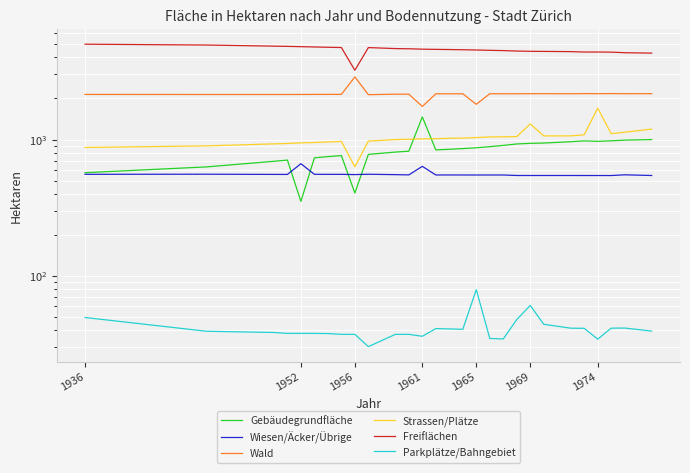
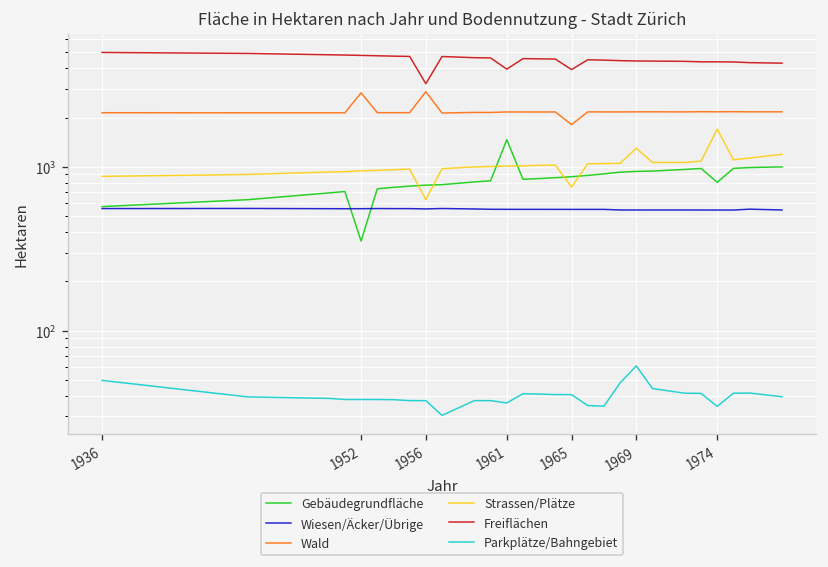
  {
    "Gebäudegrundfläche": {
      "1952": 350,
-     "1956": 410,
+     "1956": 800,
      "1961": 1500,
      "1965": 900,
      "1969": 900,
-     "1974": 1000
+     "1974": 800
    },
    "Wiesen/Äcker/Übrige": {
-     "1952": 700,
+     "1952": 560,
      "1956": 550,
-     "1961": 600,
+     "1961": 550,
      "1965": 550,
      "1969": 550,
      "1974": 550
    },
    "Wald": {
      "1936": 2100,
-     "1952": 2100,
+     "1952": 2800,
      "1956": 2900,
-     "1961": 1700,
+     "1961": 2200,
      "1965": 1800,
      "1969": 2200,
      "1974": 2200
    },
    "Strassen/Plätze": {
      "1936": 900,
      "1952": 900,
      "1956": 600,
      "1961": 1000,
-     "1965": 1000,
+     "1965": 800,
      "1969": 1300,
      "1974": 1700
    },
    "Freiflächen": {
      "1936": 5000,
      "1952": 4800,
      "1956": 3200,
-     "1961": 4600,
-     "1965": 4500,
+     "1961": 3900,
+     "1965": 3900,
      "1969": 4400,
      "1974": 4400
    },
    "Parkplätze/Bahngebiet": {
      "1936": 50,
      "1952": 38,
      "1956": 37,
      "1961": 36,
-     "1965": 80,
+     "1965": 41,
      "1969": 60,
      "1974": 35
    }
  }
